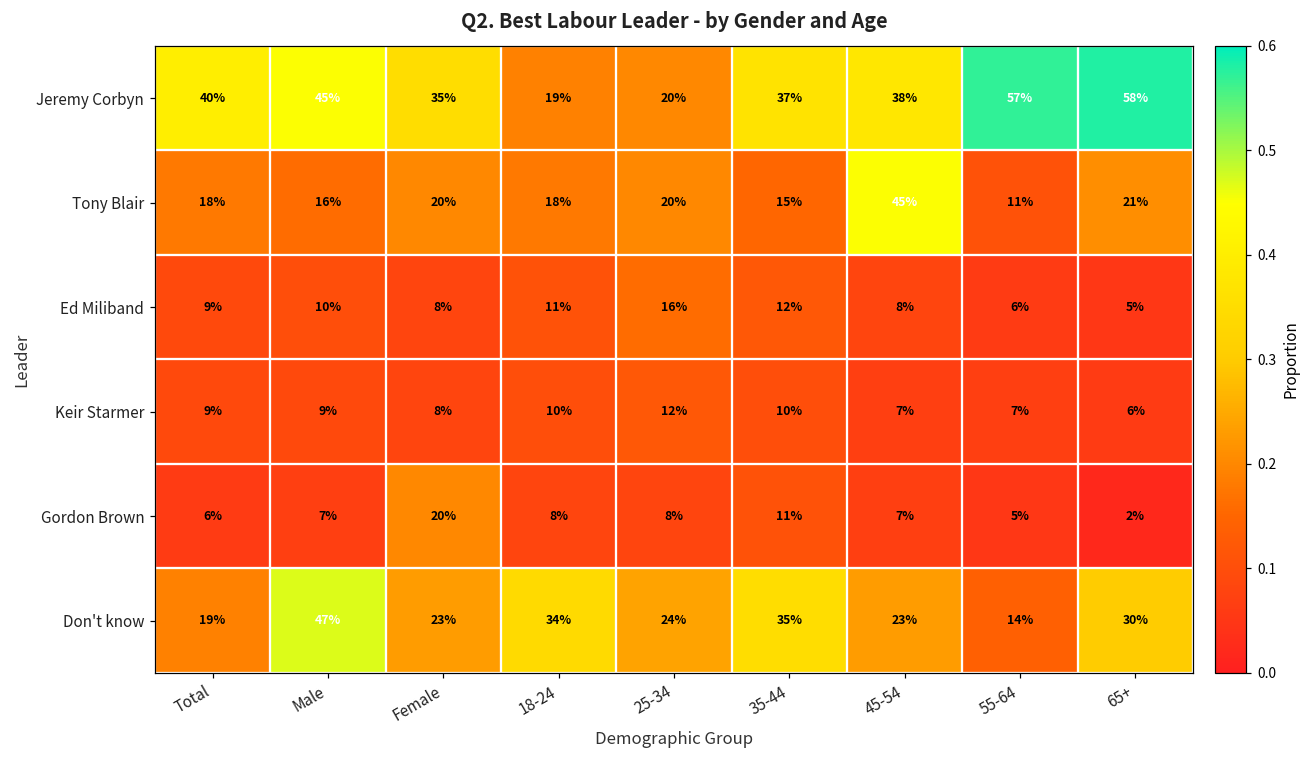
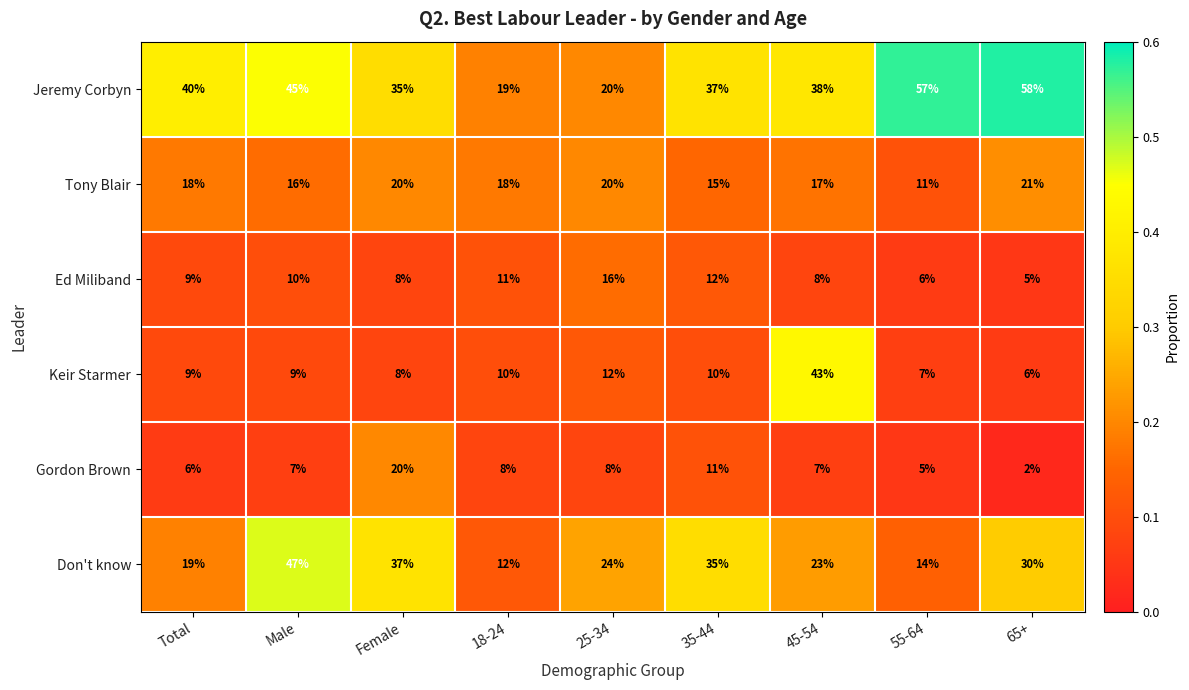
  {
    "Jeremy Corbyn": {
      "Total": "40%",
      "Male": "45%",
      "Female": "35%",
      "18-24": "19%",
      "25-34": "20%",
      "35-44": "37%",
      "45-54": "38%",
      "55-64": "57%",
      "65+": "58%"
    },
    "Tony Blair": {
      "Total": "18%",
      "Male": "16%",
      "Female": "20%",
      "18-24": "18%",
      "25-34": "20%",
      "35-44": "15%",
-     "45-54": "45%",
+     "45-54": "17%",
      "55-64": "11%",
      "65+": "21%"
    },
    "Ed Miliband": {
      "Total": "9%",
      "Male": "10%",
      "Female": "8%",
      "18-24": "11%",
      "25-34": "16%",
      "35-44": "12%",
      "45-54": "8%",
      "55-64": "6%",
      "65+": "5%"
    },
    "Keir Starmer": {
      "Total": "9%",
      "Male": "9%",
      "Female": "8%",
      "18-24": "10%",
      "25-34": "12%",
      "35-44": "10%",
-     "45-54": "7%",
+     "45-54": "43%",
      "55-64": "7%",
      "65+": "6%"
    },
    "Gordon Brown": {
      "Total": "6%",
      "Male": "7%",
      "Female": "20%",
      "18-24": "8%",
      "25-34": "8%",
      "35-44": "11%",
      "45-54": "7%",
      "55-64": "5%",
      "65+": "2%"
    },
    "Don't know": {
      "Total": "19%",
      "Male": "47%",
-     "Female": "23%",
-     "18-24": "34%",
+     "Female": "37%",
+     "18-24": "12%",
      "25-34": "24%",
      "35-44": "35%",
      "45-54": "23%",
      "55-64": "14%",
      "65+": "30%"
    }
  }
